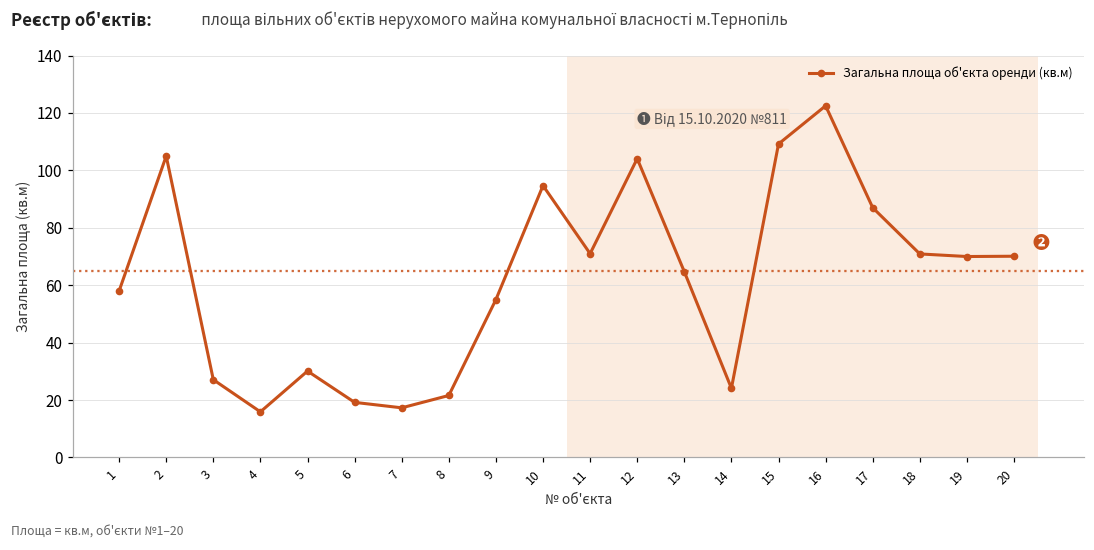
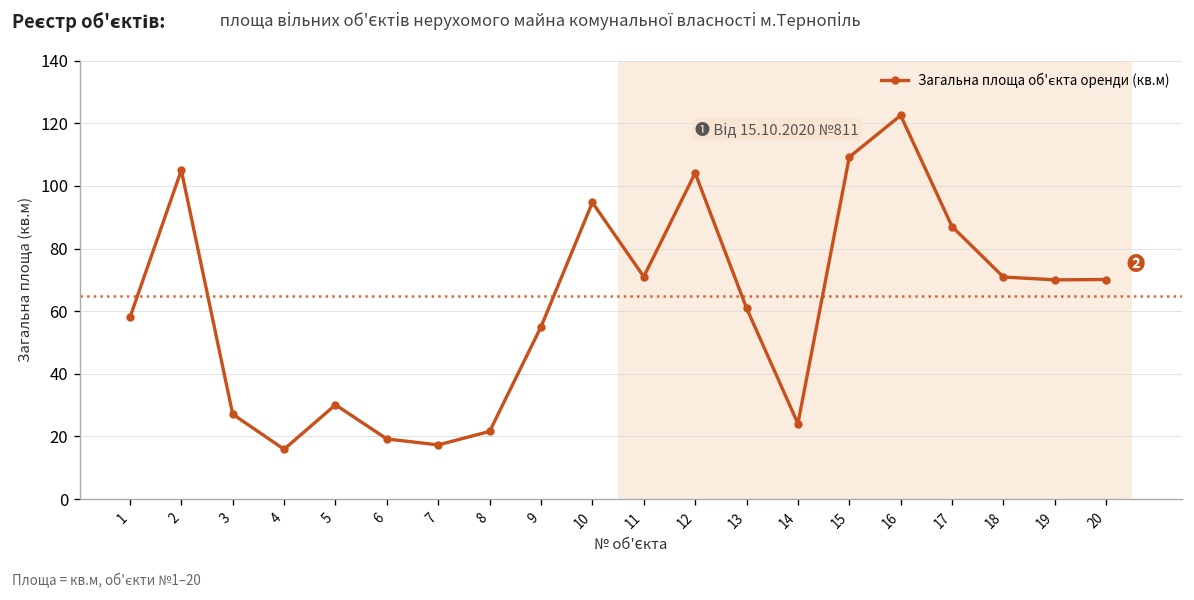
  {
    "1": 58,
    "2": 105,
    "3": 27,
    "4": 16,
    "5": 30,
    "6": 19,
    "7": 17,
    "8": 22,
    "9": 55,
    "10": 95,
    "11": 71,
    "12": 104,
-   "13": 65,
+   "13": 61,
    "14": 24,
    "16": 123,
    "17": 87,
    "18": 71,
    "19": 70,
    "20": 70
  }
